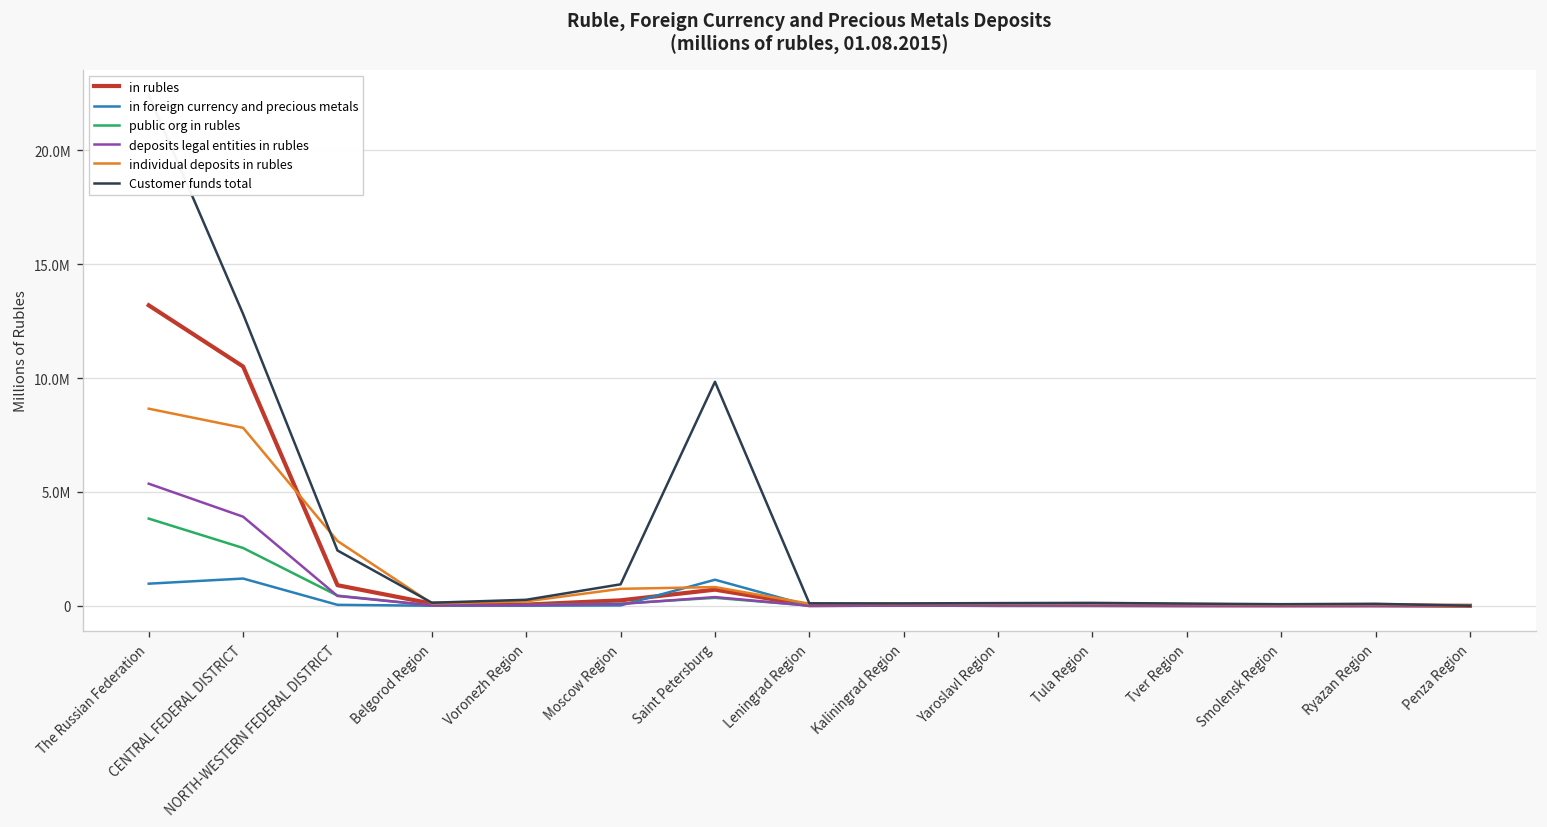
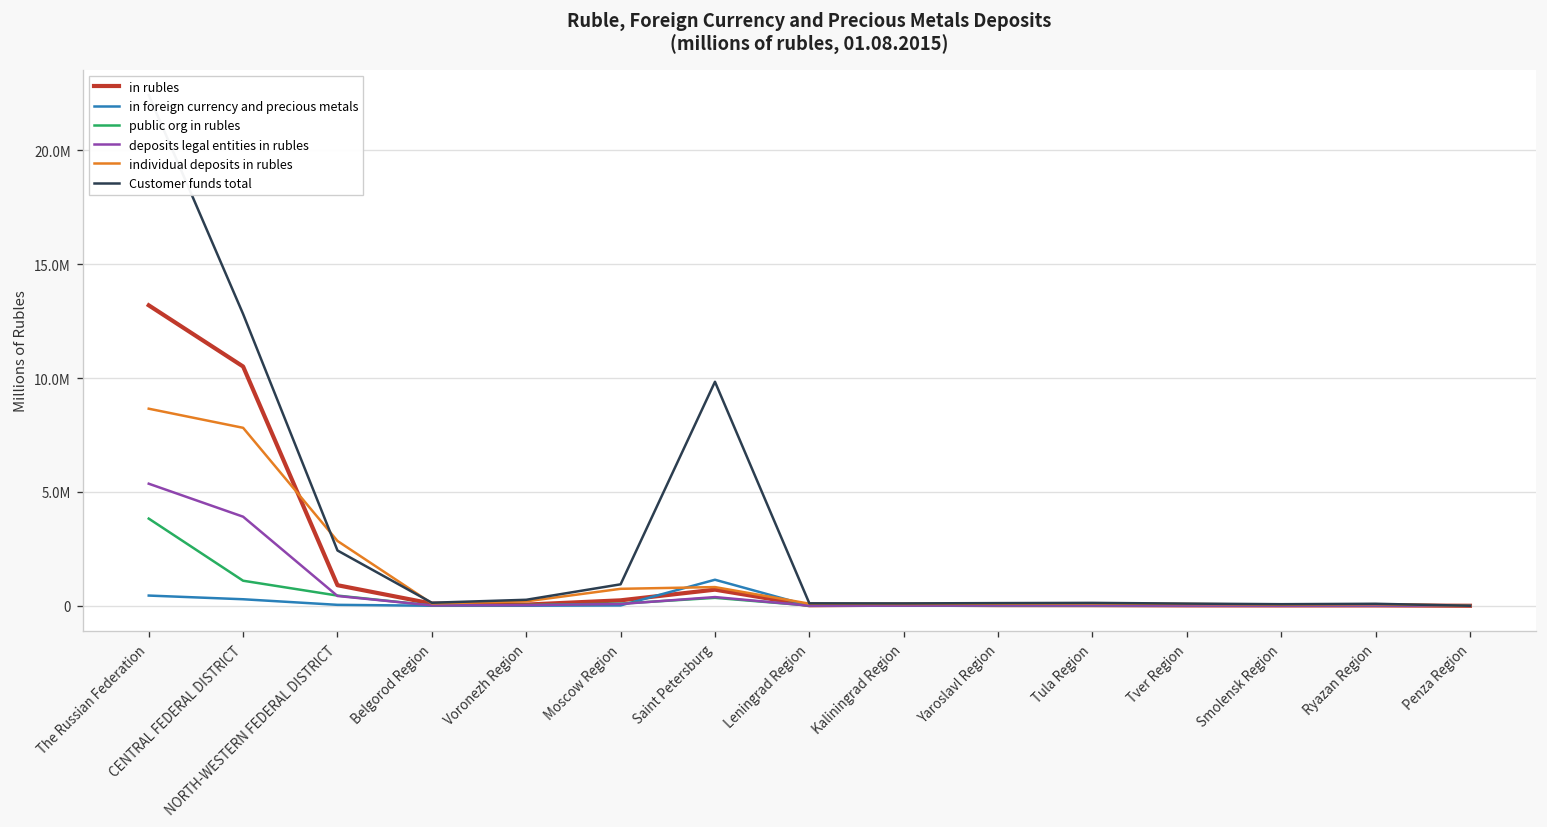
  {
    "in rubles": {
      "The Russian Federation": 13200000,
      "CENTRAL FEDERAL DISTRICT": 10500000,
      "NORTH-WESTERN FEDERAL DISTRICT": 900000,
      "Moscow Region": 200000
    },
    "in foreign currency and precious metals": {
-     "The Russian Federation": 1000000,
-     "CENTRAL FEDERAL DISTRICT": 1200000,
+     "The Russian Federation": 400000,
+     "CENTRAL FEDERAL DISTRICT": 300000,
      "NORTH-WESTERN FEDERAL DISTRICT": 0,
      "Saint Petersburg": 1100000
    },
    "public org in rubles": {
      "The Russian Federation": 3800000,
-     "CENTRAL FEDERAL DISTRICT": 2500000
+     "CENTRAL FEDERAL DISTRICT": 1100000
    },
    "deposits legal entities in rubles": {
      "The Russian Federation": 5400000,
      "CENTRAL FEDERAL DISTRICT": 3900000
    },
    "individual deposits in rubles": {
      "The Russian Federation": 8700000,
      "CENTRAL FEDERAL DISTRICT": 7800000,
      "NORTH-WESTERN FEDERAL DISTRICT": 2800000,
      "Moscow Region": 700000
    },
    "Customer funds total": {
      "CENTRAL FEDERAL DISTRICT": 12800000,
      "NORTH-WESTERN FEDERAL DISTRICT": 2400000,
      "Moscow Region": 900000,
      "Saint Petersburg": 9800000
    }
  }
